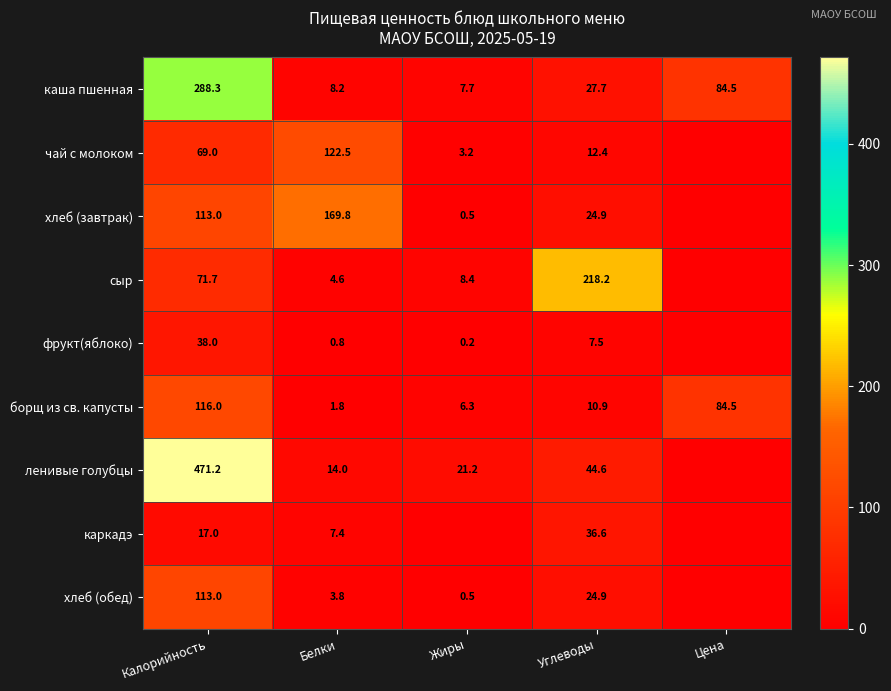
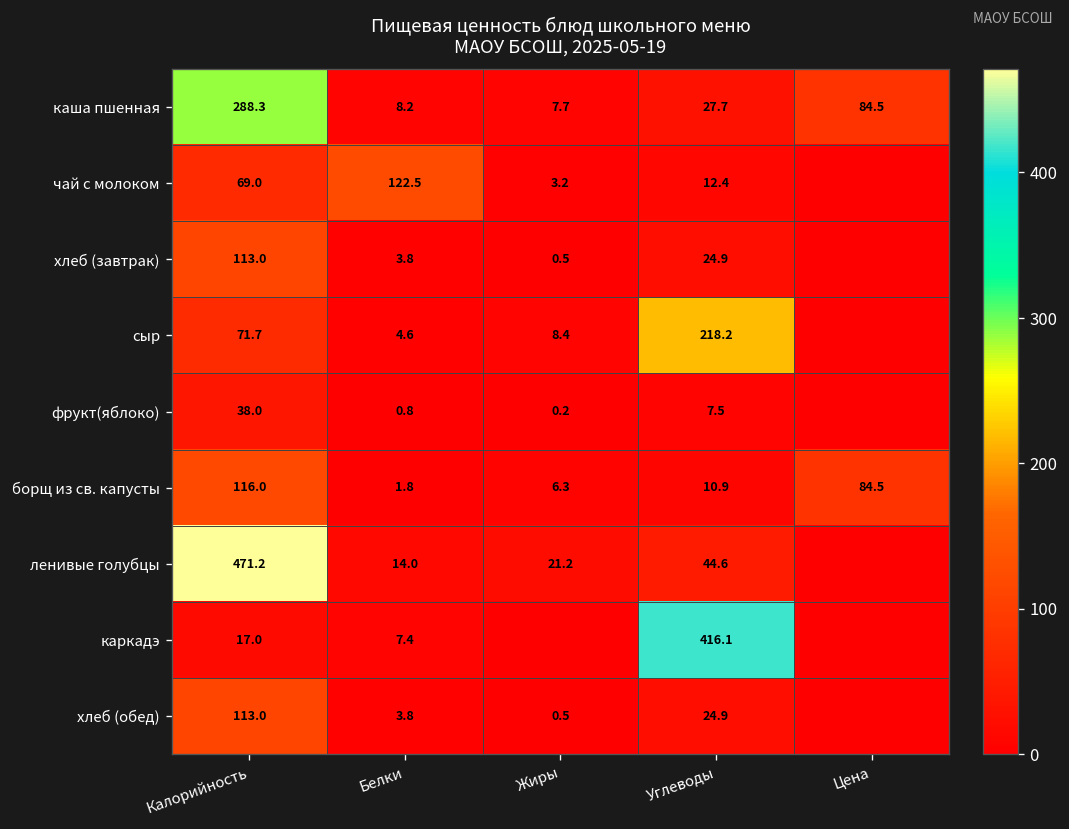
  {
    "каша пшенная": {
      "Калорийность": 288.3,
      "Белки": 8.2,
      "Жиры": 7.7,
      "Углеводы": 27.7,
      "Цена": 84.5
    },
    "чай с молоком": {
      "Калорийность": 69.0,
      "Белки": 122.5,
      "Жиры": 3.2,
      "Углеводы": 12.4
    },
    "хлеб (завтрак)": {
      "Калорийность": 113.0,
-     "Белки": 169.8,
+     "Белки": 3.8,
      "Жиры": 0.5,
      "Углеводы": 24.9
    },
    "сыр": {
      "Калорийность": 71.7,
      "Белки": 4.6,
      "Жиры": 8.4,
      "Углеводы": 218.2
    },
    "фрукт(яблоко)": {
      "Калорийность": 38.0,
      "Белки": 0.8,
      "Жиры": 0.2,
      "Углеводы": 7.5
    },
    "борщ из св. капусты": {
      "Калорийность": 116.0,
      "Белки": 1.8,
      "Жиры": 6.3,
      "Углеводы": 10.9,
      "Цена": 84.5
    },
    "ленивые голубцы": {
      "Калорийность": 471.2,
      "Белки": 14.0,
      "Жиры": 21.2,
      "Углеводы": 44.6
    },
    "каркадэ": {
      "Калорийность": 17.0,
      "Белки": 7.4,
-     "Углеводы": 36.6
+     "Углеводы": 416.1
    },
    "хлеб (обед)": {
      "Калорийность": 113.0,
      "Белки": 3.8,
      "Жиры": 0.5,
      "Углеводы": 24.9
    }
  }
